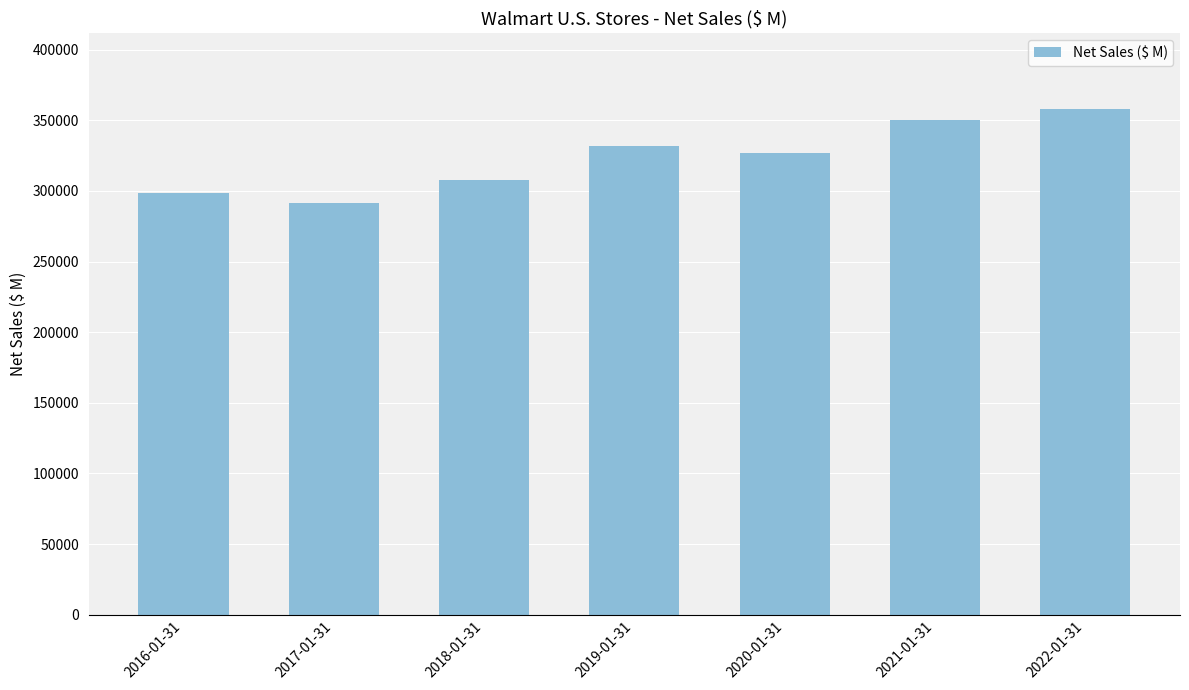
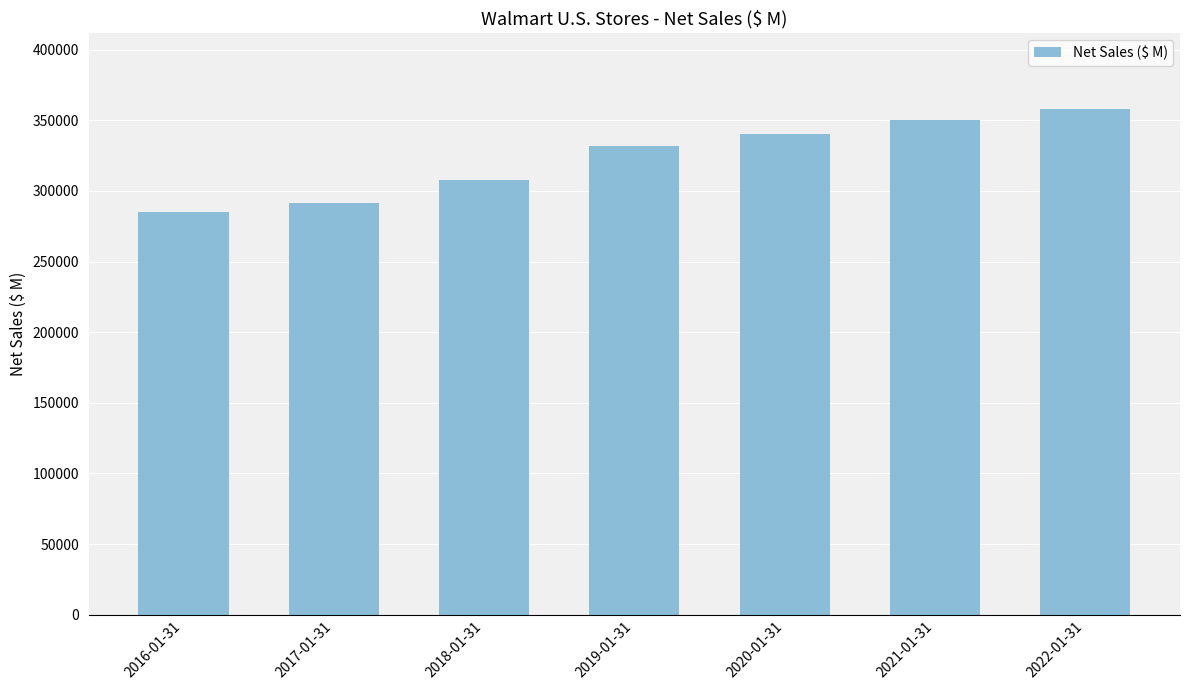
  {
-   "2016-01-31": 298000,
+   "2016-01-31": 285000,
    "2017-01-31": 292000,
    "2018-01-31": 308000,
    "2019-01-31": 332000,
-   "2020-01-31": 327000,
+   "2020-01-31": 340000,
    "2021-01-31": 350000,
    "2022-01-31": 358000
  }
